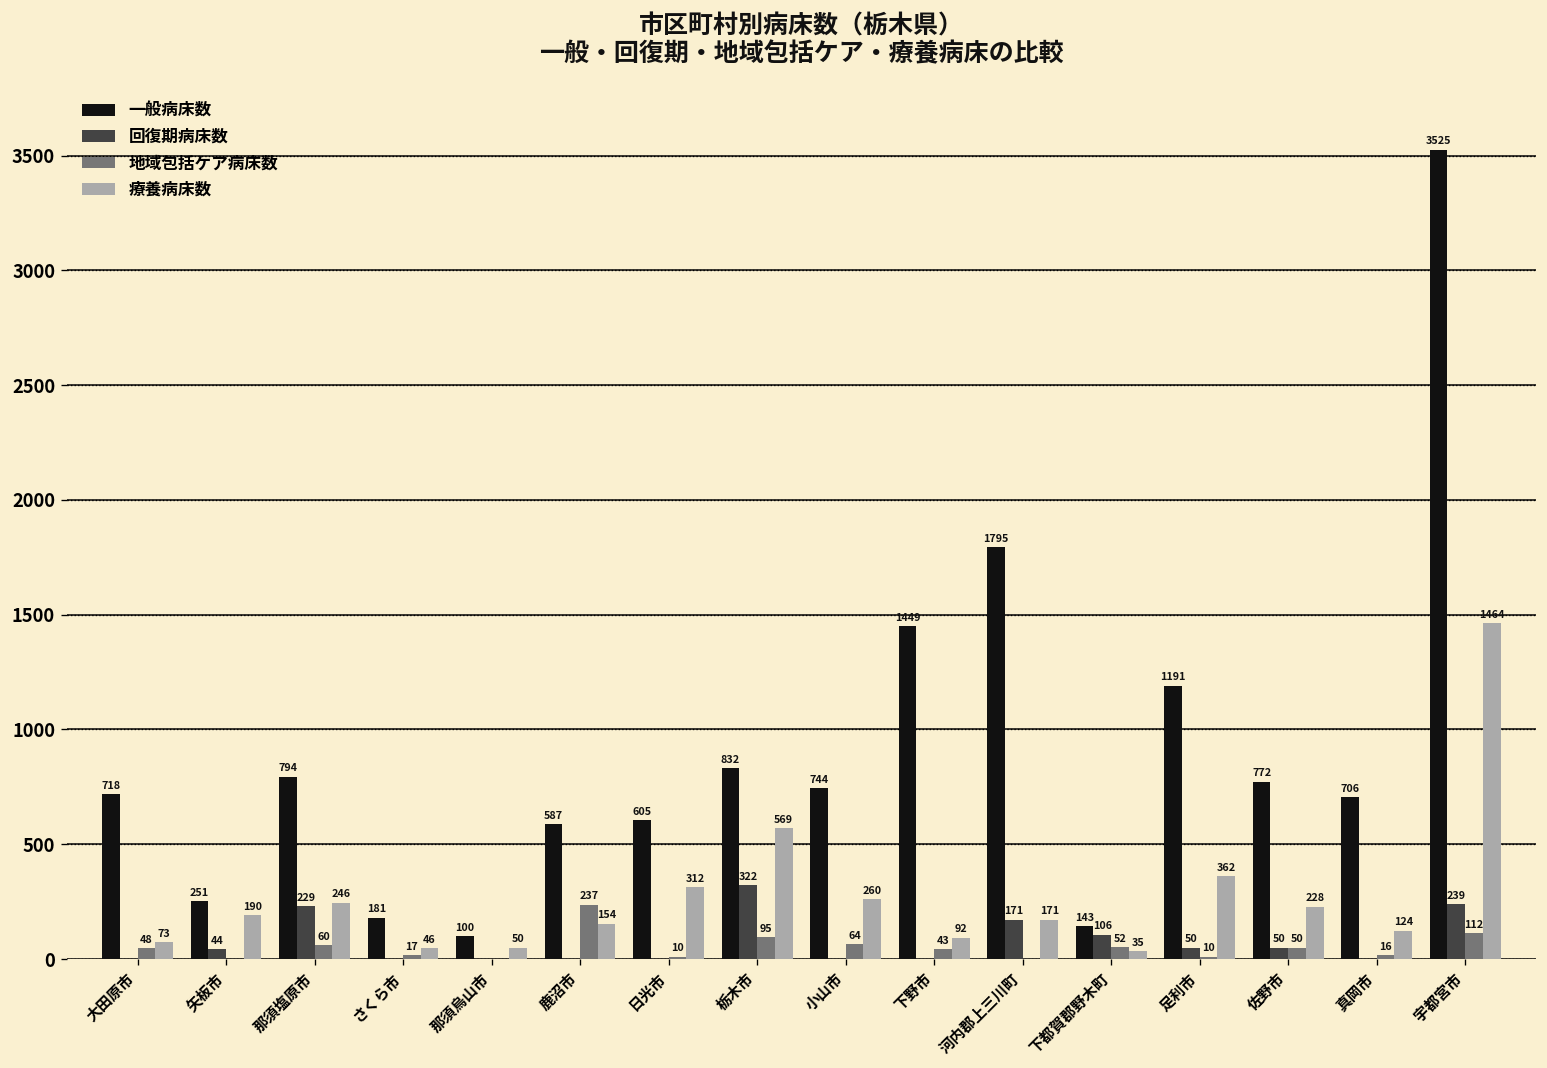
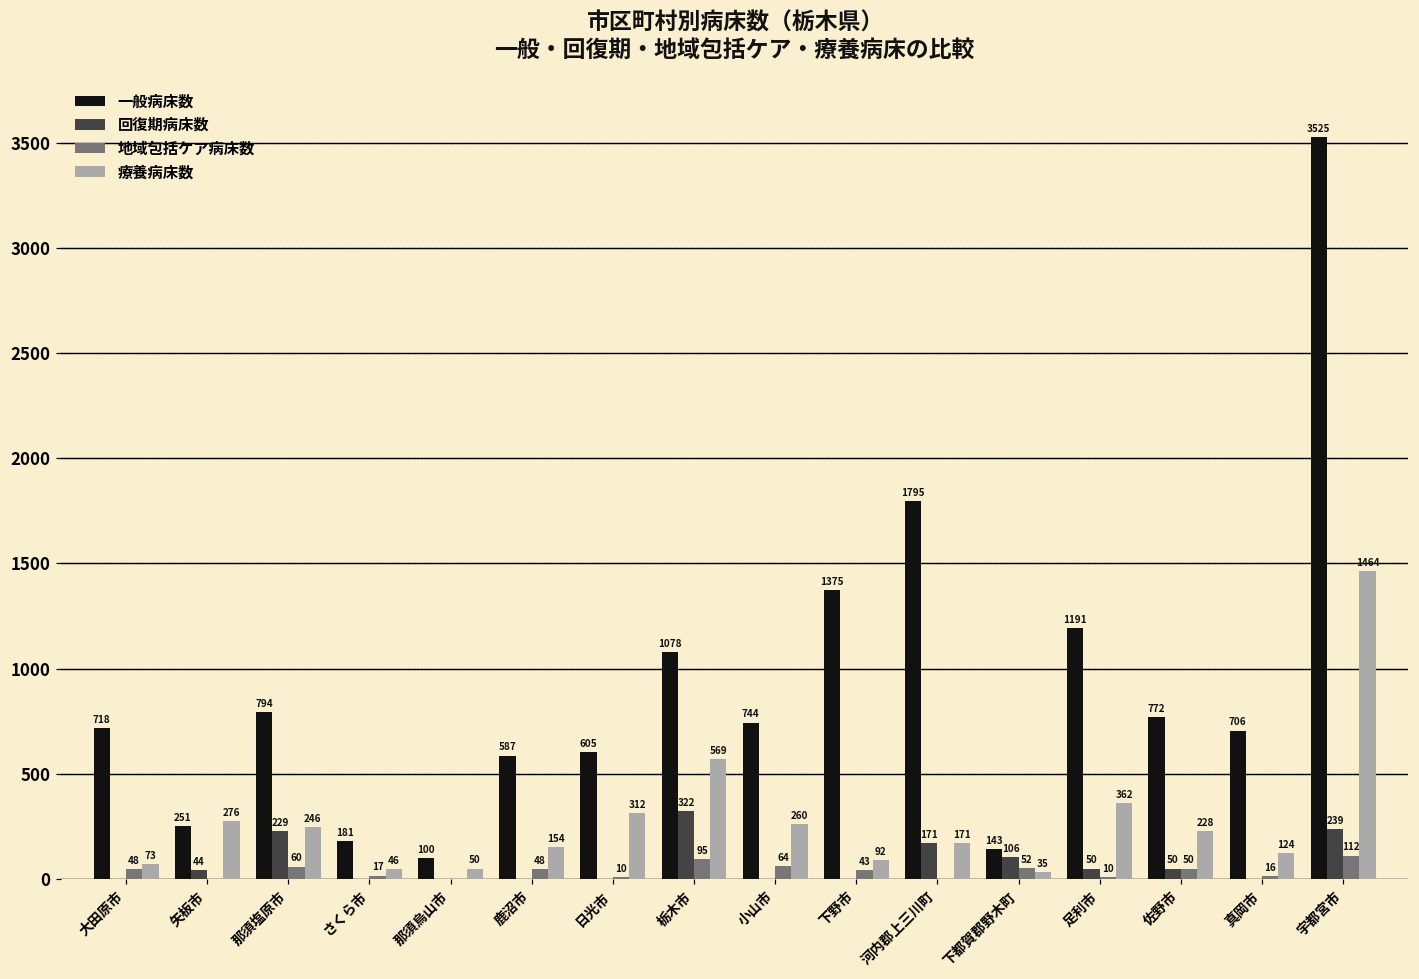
  {
    "一般病床数": {
      "大田原市": 718,
      "矢板市": 251,
      "那須塩原市": 794,
      "さくら市": 181,
      "那須烏山市": 100,
      "鹿沼市": 587,
      "日光市": 605,
-     "栃木市": 832,
+     "栃木市": 1078,
      "小山市": 744,
-     "下野市": 1449,
+     "下野市": 1375,
      "河内郡上三川町": 1795,
      "下都賀郡野木町": 143,
      "足利市": 1191,
      "佐野市": 772,
      "真岡市": 706,
      "宇都宮市": 3525
    },
    "回復期病床数": {
      "矢板市": 44,
      "那須塩原市": 229,
      "栃木市": 322,
      "河内郡上三川町": 171,
      "下都賀郡野木町": 106,
      "足利市": 50,
      "佐野市": 50,
      "宇都宮市": 239
    },
    "地域包括ケア病床数": {
      "大田原市": 48,
      "那須塩原市": 60,
      "さくら市": 17,
-     "鹿沼市": 237,
+     "鹿沼市": 48,
      "日光市": 10,
      "栃木市": 95,
      "小山市": 64,
      "下野市": 43,
      "下都賀郡野木町": 52,
      "足利市": 10,
      "佐野市": 50,
      "真岡市": 16,
      "宇都宮市": 112
    },
    "療養病床数": {
      "大田原市": 73,
-     "矢板市": 190,
+     "矢板市": 276,
      "那須塩原市": 246,
      "さくら市": 46,
      "那須烏山市": 50,
      "鹿沼市": 154,
      "日光市": 312,
      "栃木市": 569,
      "小山市": 260,
      "下野市": 92,
      "河内郡上三川町": 171,
      "下都賀郡野木町": 35,
      "足利市": 362,
      "佐野市": 228,
      "真岡市": 124,
      "宇都宮市": 1464
    }
  }
